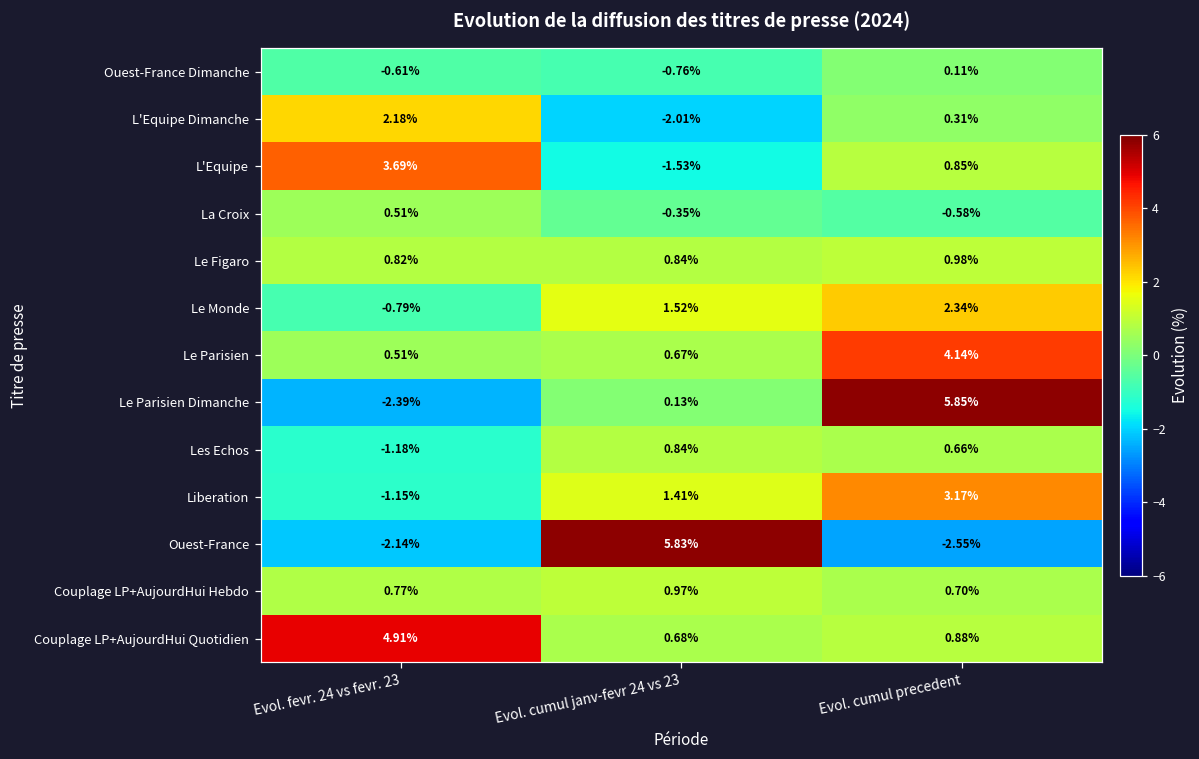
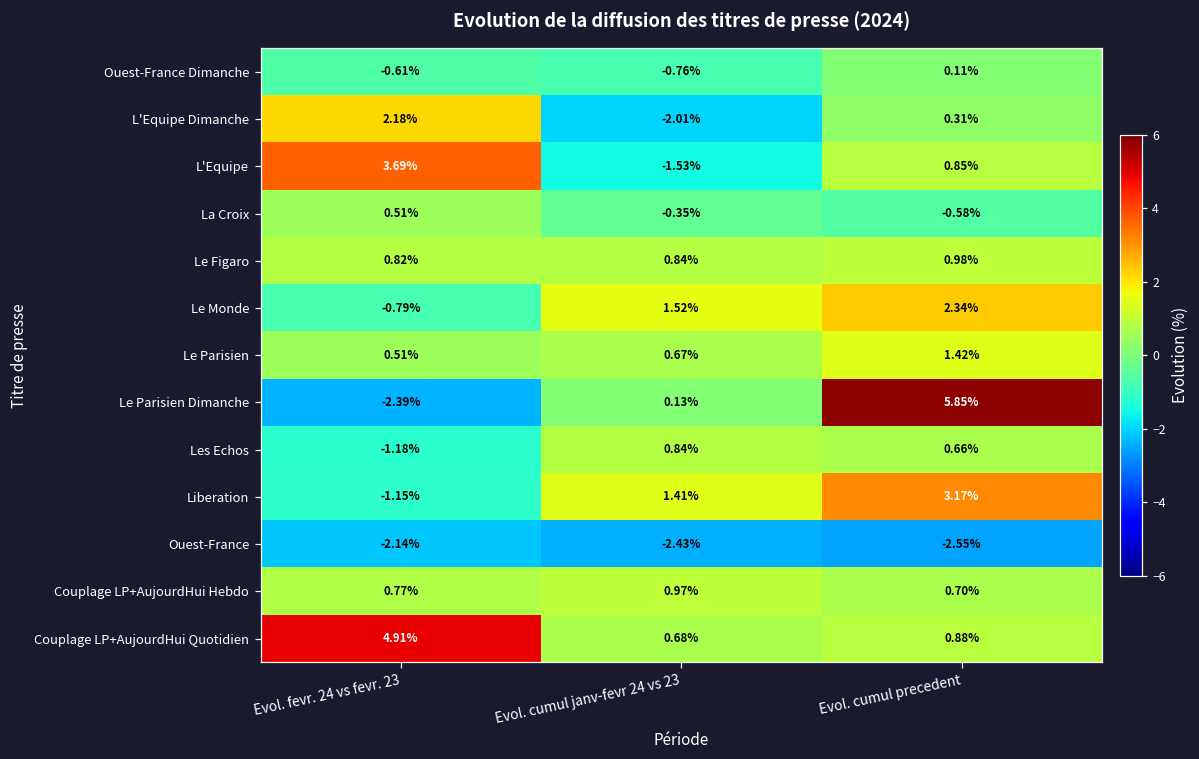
  {
    "Ouest-France Dimanche": {
      "Evol. fevr. 24 vs fevr. 23": "-0.61%",
      "Evol. cumul janv-fevr 24 vs 23": "-0.76%",
      "Evol. cumul precedent": "0.11%"
    },
    "L'Equipe Dimanche": {
      "Evol. fevr. 24 vs fevr. 23": "2.18%",
      "Evol. cumul janv-fevr 24 vs 23": "-2.01%",
      "Evol. cumul precedent": "0.31%"
    },
    "L'Equipe": {
      "Evol. fevr. 24 vs fevr. 23": "3.69%",
      "Evol. cumul janv-fevr 24 vs 23": "-1.53%",
      "Evol. cumul precedent": "0.85%"
    },
    "La Croix": {
      "Evol. fevr. 24 vs fevr. 23": "0.51%",
      "Evol. cumul janv-fevr 24 vs 23": "-0.35%",
      "Evol. cumul precedent": "-0.58%"
    },
    "Le Figaro": {
      "Evol. fevr. 24 vs fevr. 23": "0.82%",
      "Evol. cumul janv-fevr 24 vs 23": "0.84%",
      "Evol. cumul precedent": "0.98%"
    },
    "Le Monde": {
      "Evol. fevr. 24 vs fevr. 23": "-0.79%",
      "Evol. cumul janv-fevr 24 vs 23": "1.52%",
      "Evol. cumul precedent": "2.34%"
    },
    "Le Parisien": {
      "Evol. fevr. 24 vs fevr. 23": "0.51%",
      "Evol. cumul janv-fevr 24 vs 23": "0.67%",
-     "Evol. cumul precedent": "4.14%"
+     "Evol. cumul precedent": "1.42%"
    },
    "Le Parisien Dimanche": {
      "Evol. fevr. 24 vs fevr. 23": "-2.39%",
      "Evol. cumul janv-fevr 24 vs 23": "0.13%",
      "Evol. cumul precedent": "5.85%"
    },
    "Les Echos": {
      "Evol. fevr. 24 vs fevr. 23": "-1.18%",
      "Evol. cumul janv-fevr 24 vs 23": "0.84%",
      "Evol. cumul precedent": "0.66%"
    },
    "Liberation": {
      "Evol. fevr. 24 vs fevr. 23": "-1.15%",
      "Evol. cumul janv-fevr 24 vs 23": "1.41%",
      "Evol. cumul precedent": "3.17%"
    },
    "Ouest-France": {
      "Evol. fevr. 24 vs fevr. 23": "-2.14%",
-     "Evol. cumul janv-fevr 24 vs 23": "5.83%",
+     "Evol. cumul janv-fevr 24 vs 23": "-2.43%",
      "Evol. cumul precedent": "-2.55%"
    },
    "Couplage LP+AujourdHui Hebdo": {
      "Evol. fevr. 24 vs fevr. 23": "0.77%",
      "Evol. cumul janv-fevr 24 vs 23": "0.97%",
      "Evol. cumul precedent": "0.70%"
    },
    "Couplage LP+AujourdHui Quotidien": {
      "Evol. fevr. 24 vs fevr. 23": "4.91%",
      "Evol. cumul janv-fevr 24 vs 23": "0.68%",
      "Evol. cumul precedent": "0.88%"
    }
  }
